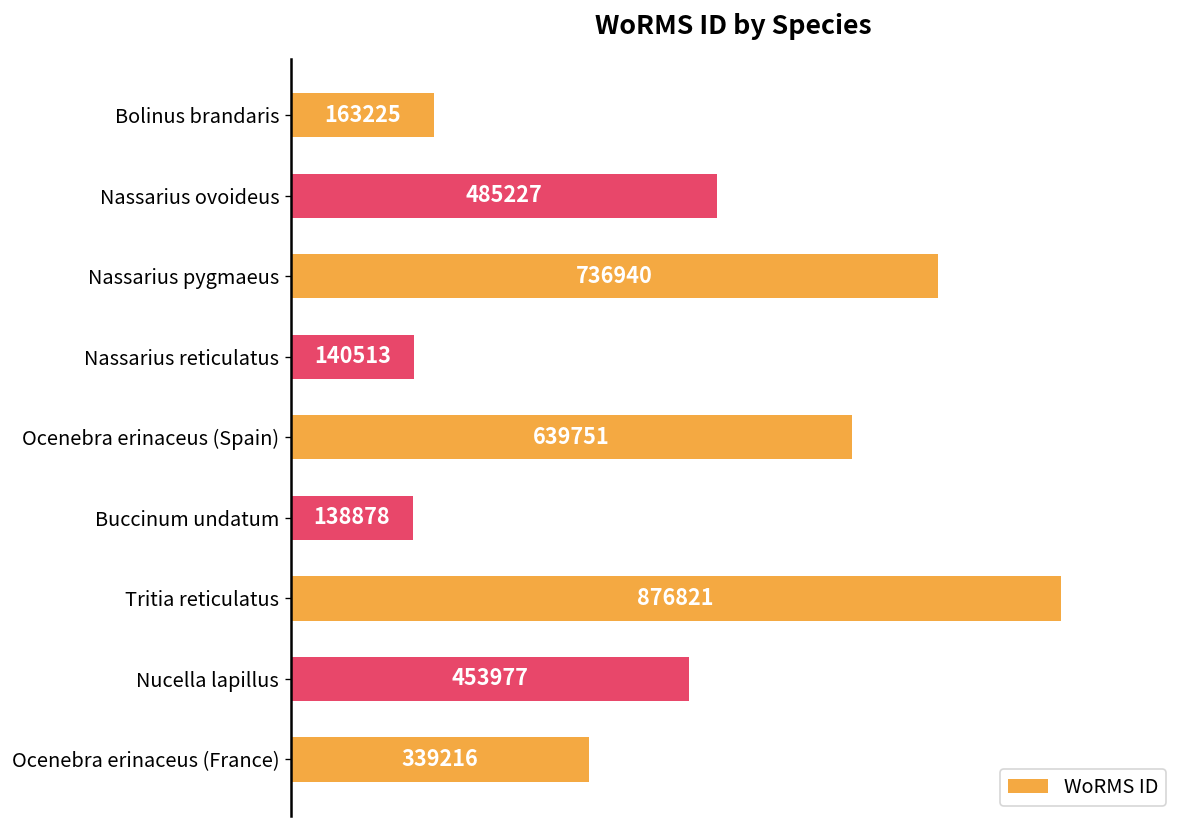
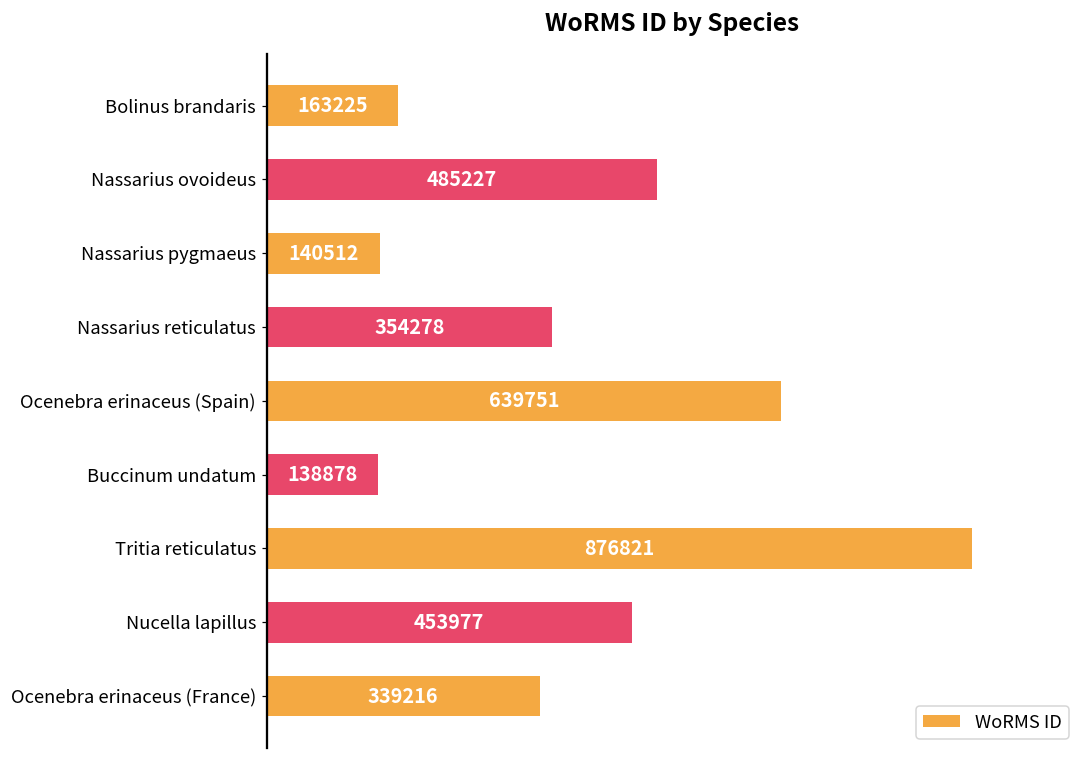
  {
-   "Nassarius pygmaeus": 736940,
-   "Nassarius reticulatus": 140513
+   "Nassarius pygmaeus": 140512,
+   "Nassarius reticulatus": 354278
  }
